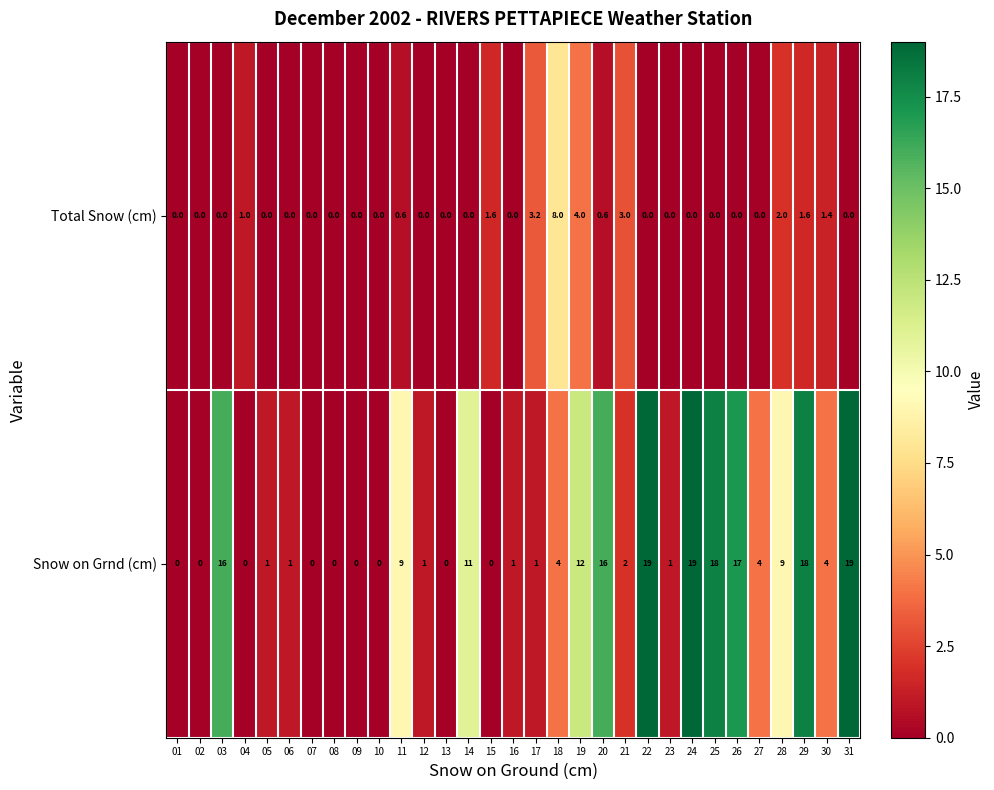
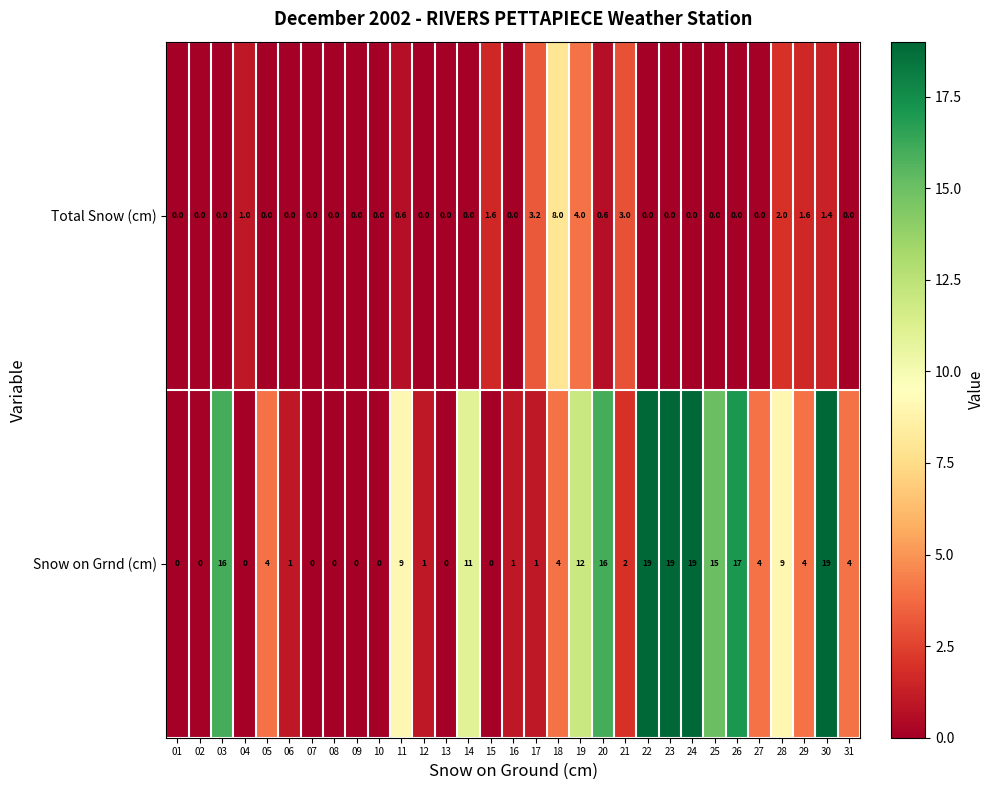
  {
    "Total Snow (cm)": {
      "01": 0.0,
      "02": 0.0,
      "03": 0.0,
      "04": 1.0,
      "05": 0.0,
      "06": 0.0,
      "07": 0.0,
      "08": 0.0,
      "09": 0.0,
      "10": 0.0,
      "11": 0.6,
      "12": 0.0,
      "13": 0.0,
      "14": 0.0,
      "15": 1.6,
      "16": 0.0,
      "17": 3.2,
      "18": 8.0,
      "19": 4.0,
      "20": 0.6,
      "21": 3.0,
      "22": 0.0,
      "23": 0.0,
      "24": 0.0,
      "25": 0.0,
      "26": 0.0,
      "27": 0.0,
      "28": 2.0,
      "29": 1.6,
      "30": 1.4,
      "31": 0.0
    },
    "Snow on Grnd (cm)": {
      "01": 0,
      "02": 0,
      "03": 16,
      "04": 0,
-     "05": 1,
+     "05": 4,
      "06": 1,
      "07": 0,
      "08": 0,
      "09": 0,
      "10": 0,
      "11": 9,
      "12": 1,
      "13": 0,
      "14": 11,
      "15": 0,
      "16": 1,
      "17": 1,
      "18": 4,
      "19": 12,
      "20": 16,
      "21": 2,
      "22": 19,
-     "23": 1,
+     "23": 19,
      "24": 19,
-     "25": 18,
+     "25": 15,
      "26": 17,
      "27": 4,
      "28": 9,
-     "29": 18,
-     "30": 4,
-     "31": 19
+     "29": 4,
+     "30": 19,
+     "31": 4
    }
  }
